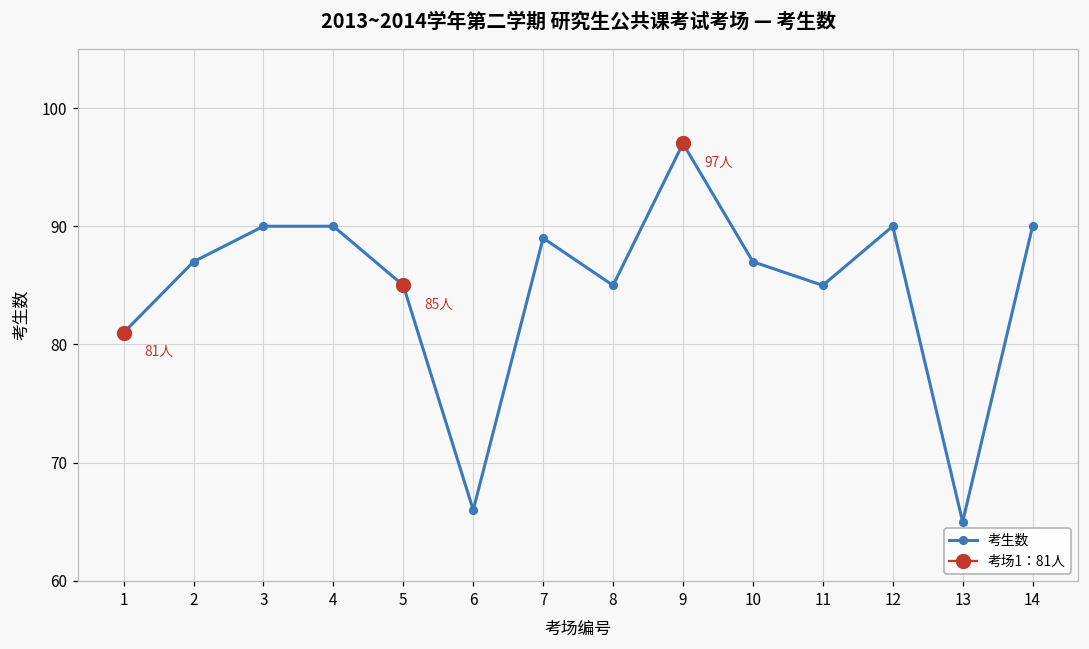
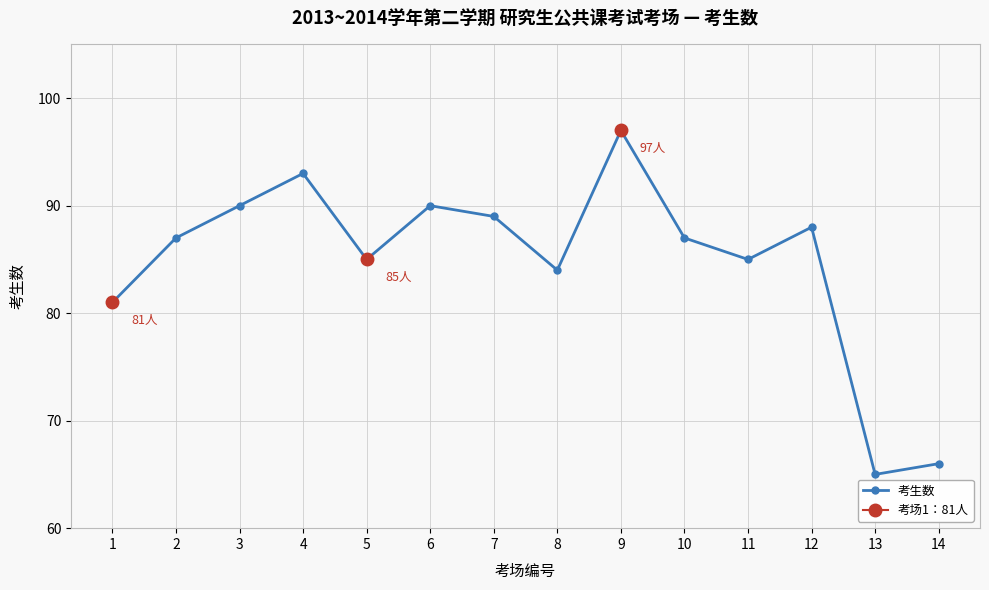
  {
    "考生数": {
      "2": 87,
      "3": 90,
-     "4": 90,
-     "6": 66,
+     "4": 93,
+     "6": 90,
      "7": 89,
-     "8": 85,
+     "8": 84,
      "10": 87,
      "11": 85,
-     "12": 90,
+     "12": 88,
      "13": 65,
-     "14": 90
+     "14": 66
    }
  }
